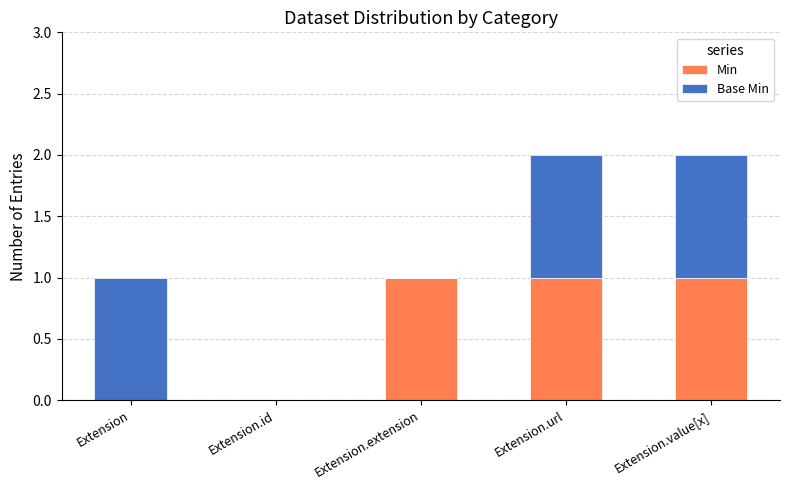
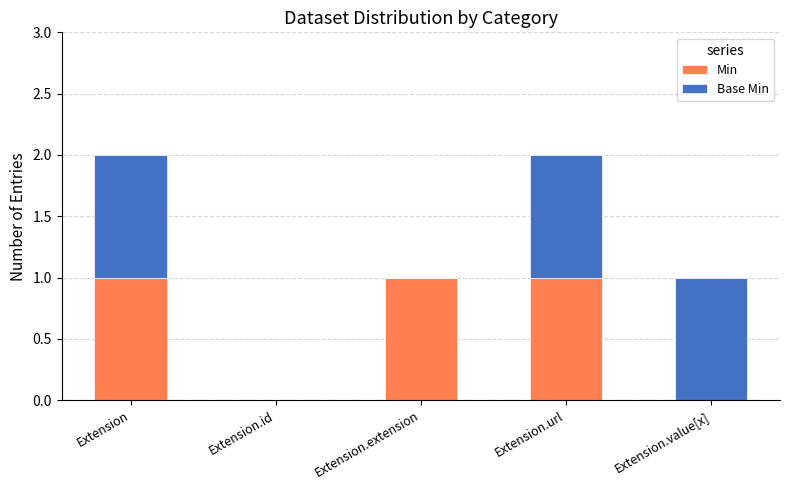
  {
    "Min": {
-     "Extension": 0,
+     "Extension": 1,
      "Extension.id": 0,
      "Extension.extension": 1,
      "Extension.url": 1,
-     "Extension.value[x]": 1
+     "Extension.value[x]": 0
    },
    "Base Min": {
      "Extension": 1,
      "Extension.id": 0,
      "Extension.extension": 0,
      "Extension.url": 1,
      "Extension.value[x]": 1
    }
  }
